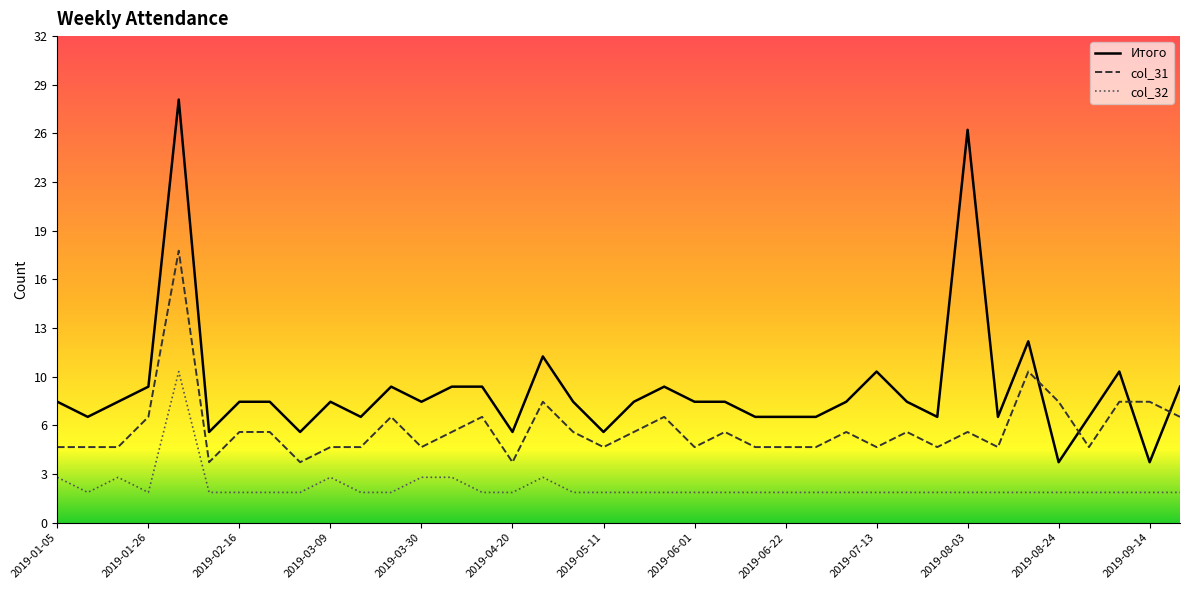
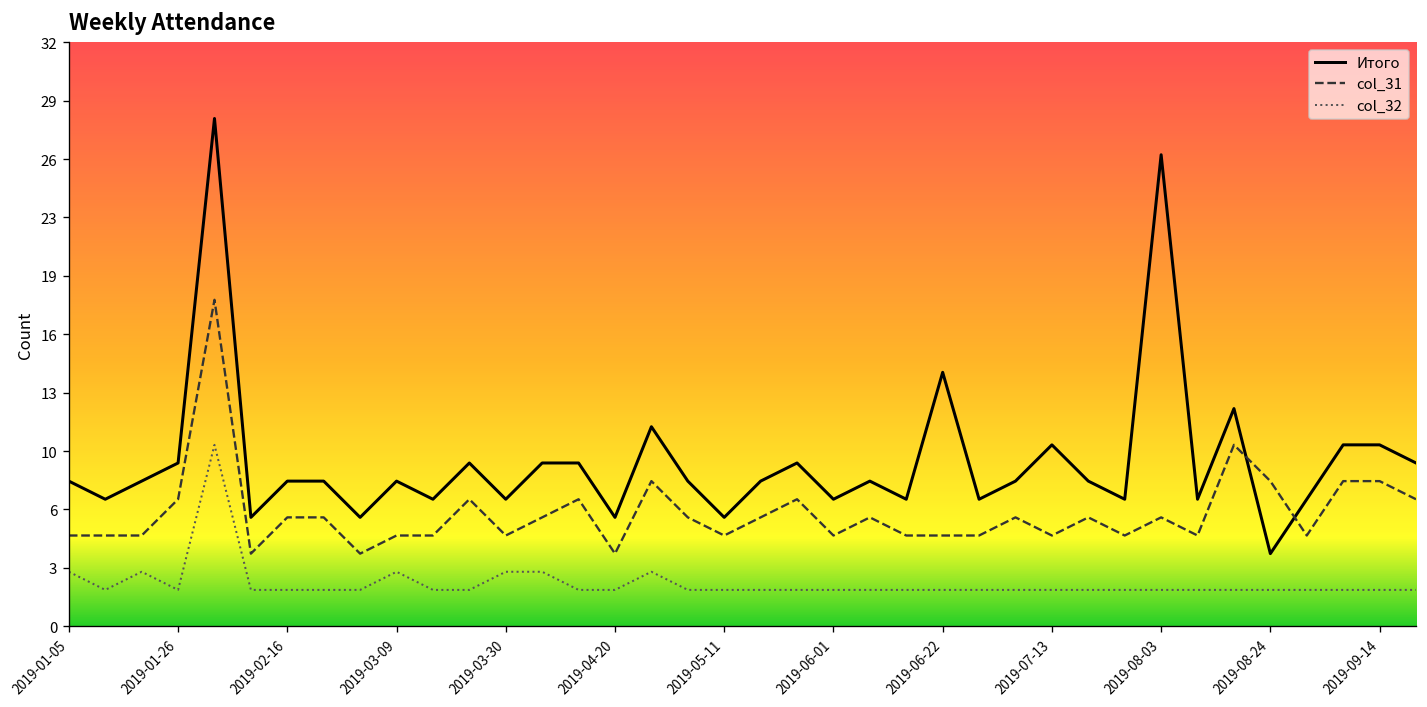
  {
    "Итого": {
      "2019-01-05": 8,
      "2019-01-26": 9,
      "2019-02-16": 8,
      "2019-03-09": 8,
-     "2019-03-30": 8,
+     "2019-03-30": 7,
      "2019-04-20": 6,
      "2019-05-11": 6,
-     "2019-06-01": 8,
-     "2019-06-22": 7,
+     "2019-06-01": 7,
+     "2019-06-22": 14,
      "2019-07-13": 10,
      "2019-08-03": 26,
      "2019-08-24": 4,
-     "2019-09-14": 4
+     "2019-09-14": 10
    }
  }
